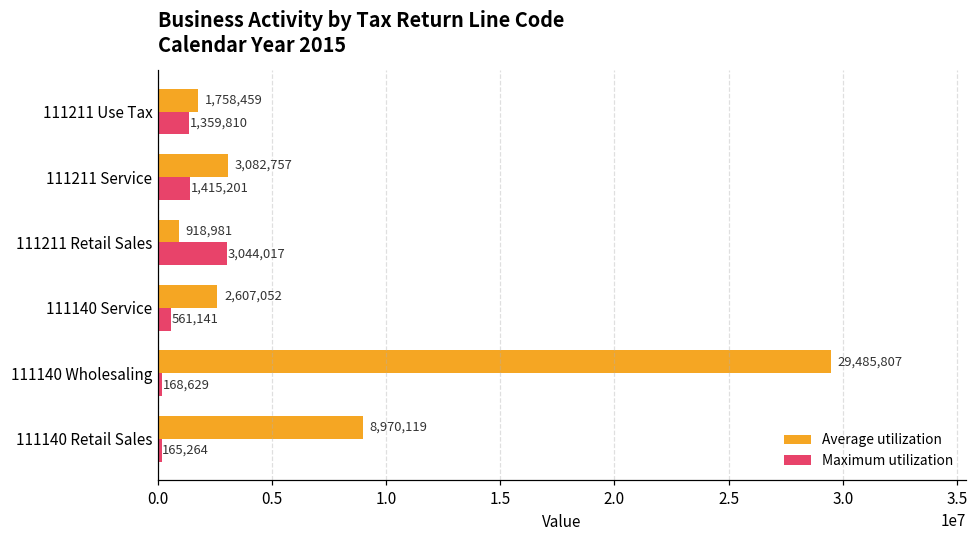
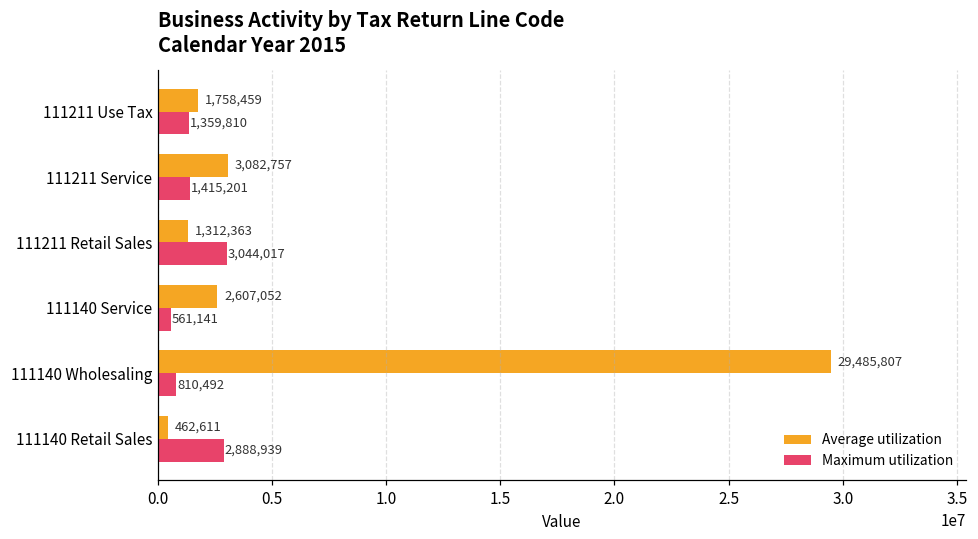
  {
    "Average utilization": {
      "111211 Use Tax": "1,758,459",
      "111211 Service": "3,082,757",
-     "111211 Retail Sales": "918,981",
+     "111211 Retail Sales": "1,312,363",
      "111140 Service": "2,607,052",
      "111140 Wholesaling": "29,485,807",
-     "111140 Retail Sales": "8,970,119"
+     "111140 Retail Sales": "462,611"
    },
    "Maximum utilization": {
      "111211 Use Tax": "1,359,810",
      "111211 Service": "1,415,201",
      "111211 Retail Sales": "3,044,017",
      "111140 Service": "561,141",
-     "111140 Wholesaling": "168,629",
-     "111140 Retail Sales": "165,264"
+     "111140 Wholesaling": "810,492",
+     "111140 Retail Sales": "2,888,939"
    }
  }
